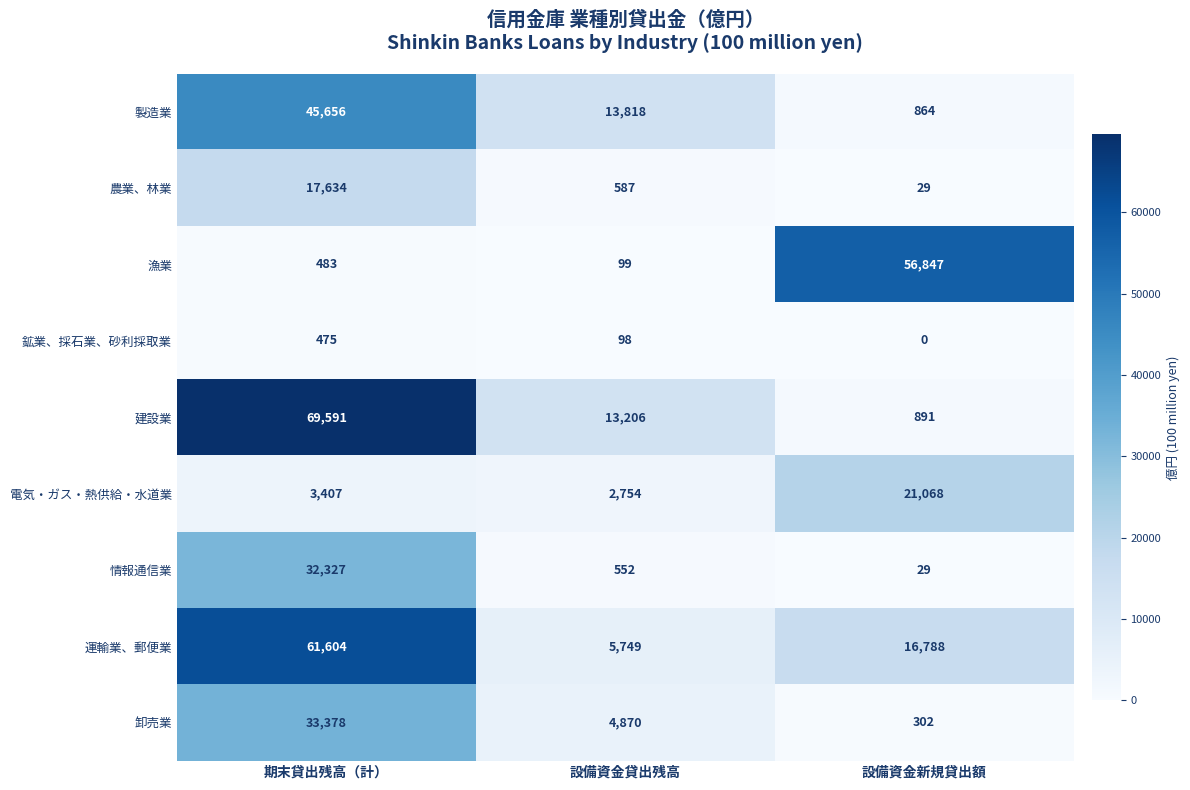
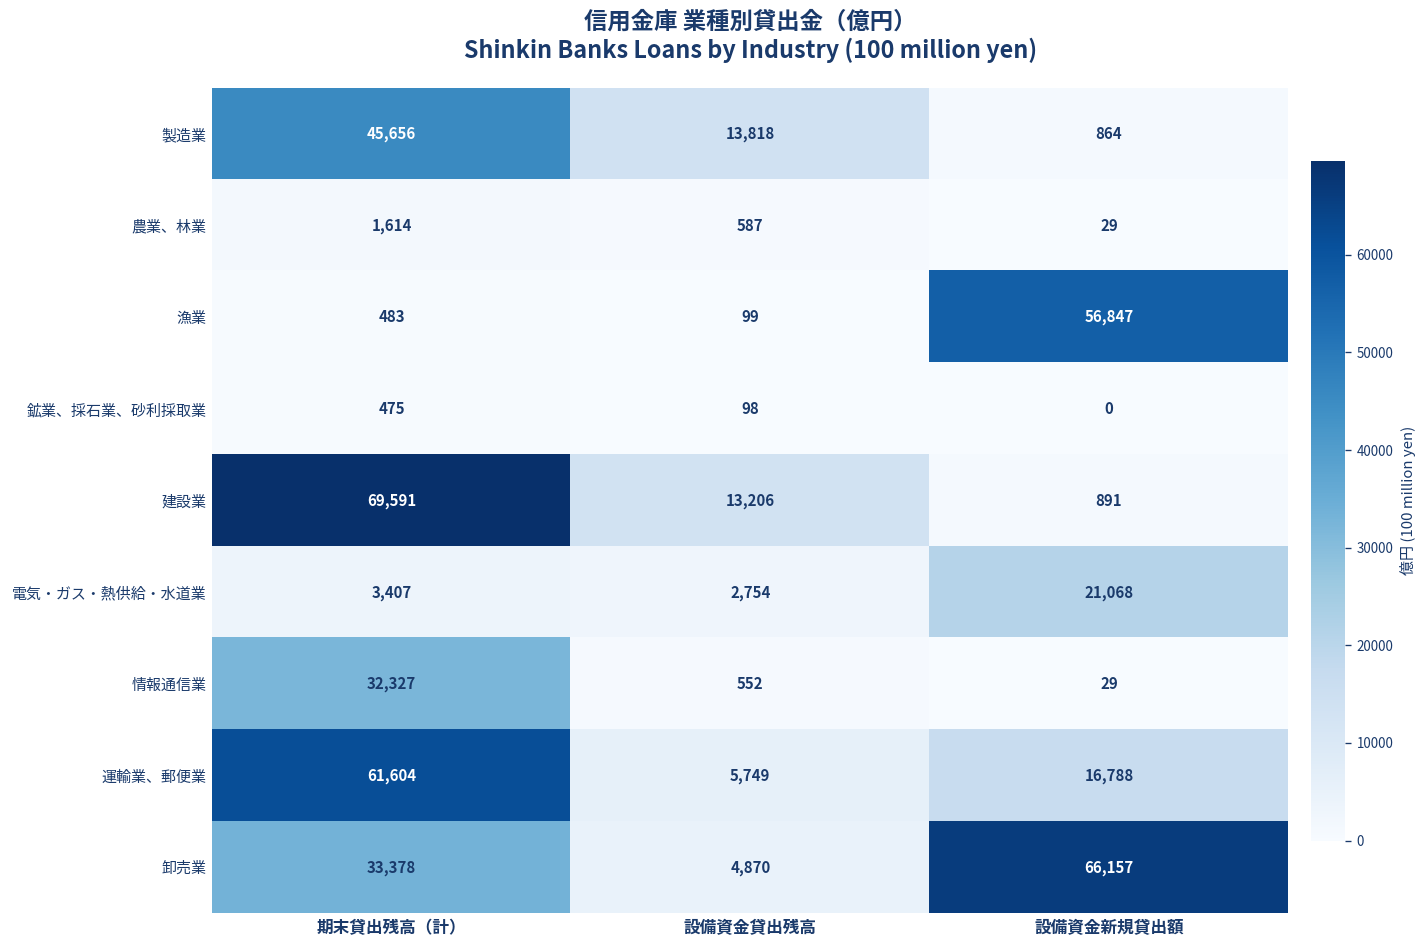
  {
    "製造業": {
      "期末貸出残高（計）": "45,656",
      "設備資金貸出残高": "13,818",
      "設備資金新規貸出額": "864"
    },
    "農業、林業": {
-     "期末貸出残高（計）": "17,634",
+     "期末貸出残高（計）": "1,614",
      "設備資金貸出残高": "587",
      "設備資金新規貸出額": "29"
    },
    "漁業": {
      "期末貸出残高（計）": "483",
      "設備資金貸出残高": "99",
      "設備資金新規貸出額": "56,847"
    },
    "鉱業、採石業、砂利採取業": {
      "期末貸出残高（計）": "475",
      "設備資金貸出残高": "98",
      "設備資金新規貸出額": "0"
    },
    "建設業": {
      "期末貸出残高（計）": "69,591",
      "設備資金貸出残高": "13,206",
      "設備資金新規貸出額": "891"
    },
    "電気・ガス・熱供給・水道業": {
      "期末貸出残高（計）": "3,407",
      "設備資金貸出残高": "2,754",
      "設備資金新規貸出額": "21,068"
    },
    "情報通信業": {
      "期末貸出残高（計）": "32,327",
      "設備資金貸出残高": "552",
      "設備資金新規貸出額": "29"
    },
    "運輸業、郵便業": {
      "期末貸出残高（計）": "61,604",
      "設備資金貸出残高": "5,749",
      "設備資金新規貸出額": "16,788"
    },
    "卸売業": {
      "期末貸出残高（計）": "33,378",
      "設備資金貸出残高": "4,870",
-     "設備資金新規貸出額": "302"
+     "設備資金新規貸出額": "66,157"
    }
  }
